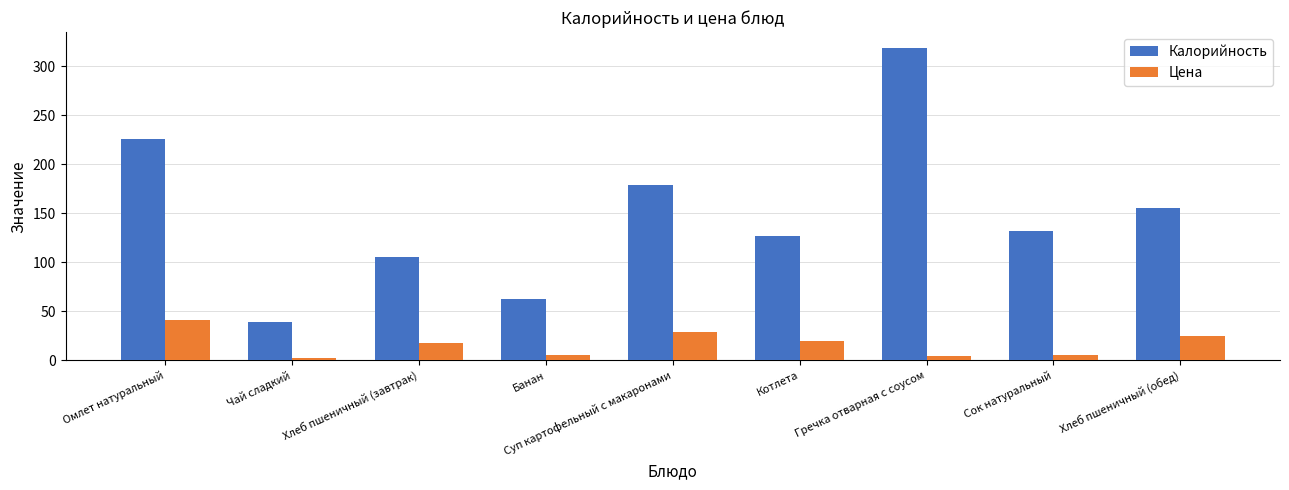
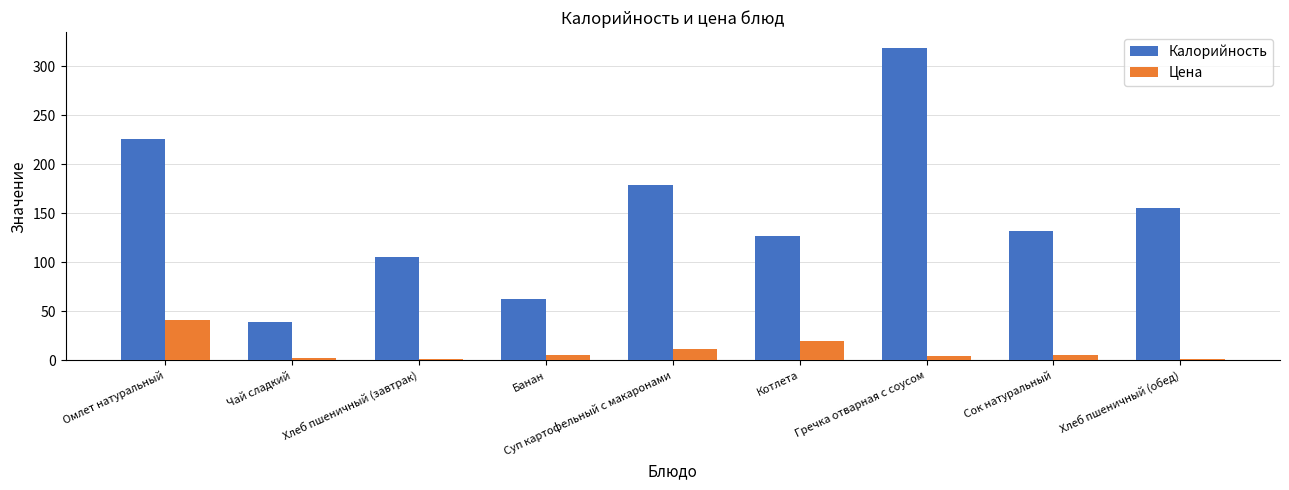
  {
    "Калорийность": {
      "Омлет натуральный": 230,
      "Чай сладкий": 40,
      "Хлеб пшеничный (завтрак)": 110,
      "Банан": 60,
      "Суп картофельный с макаронами": 180,
      "Котлета": 130,
      "Гречка отварная с соусом": 320,
      "Сок натуральный": 130,
      "Хлеб пшеничный (обед)": 160
    },
    "Цена": {
      "Омлет натуральный": 40,
      "Чай сладкий": 0,
-     "Хлеб пшеничный (завтрак)": 20,
+     "Хлеб пшеничный (завтрак)": 0,
      "Банан": 10,
-     "Суп картофельный с макаронами": 30,
+     "Суп картофельный с макаронами": 10,
      "Котлета": 20,
      "Гречка отварная с соусом": 10,
      "Сок натуральный": 10,
-     "Хлеб пшеничный (обед)": 30
+     "Хлеб пшеничный (обед)": 0
    }
  }
